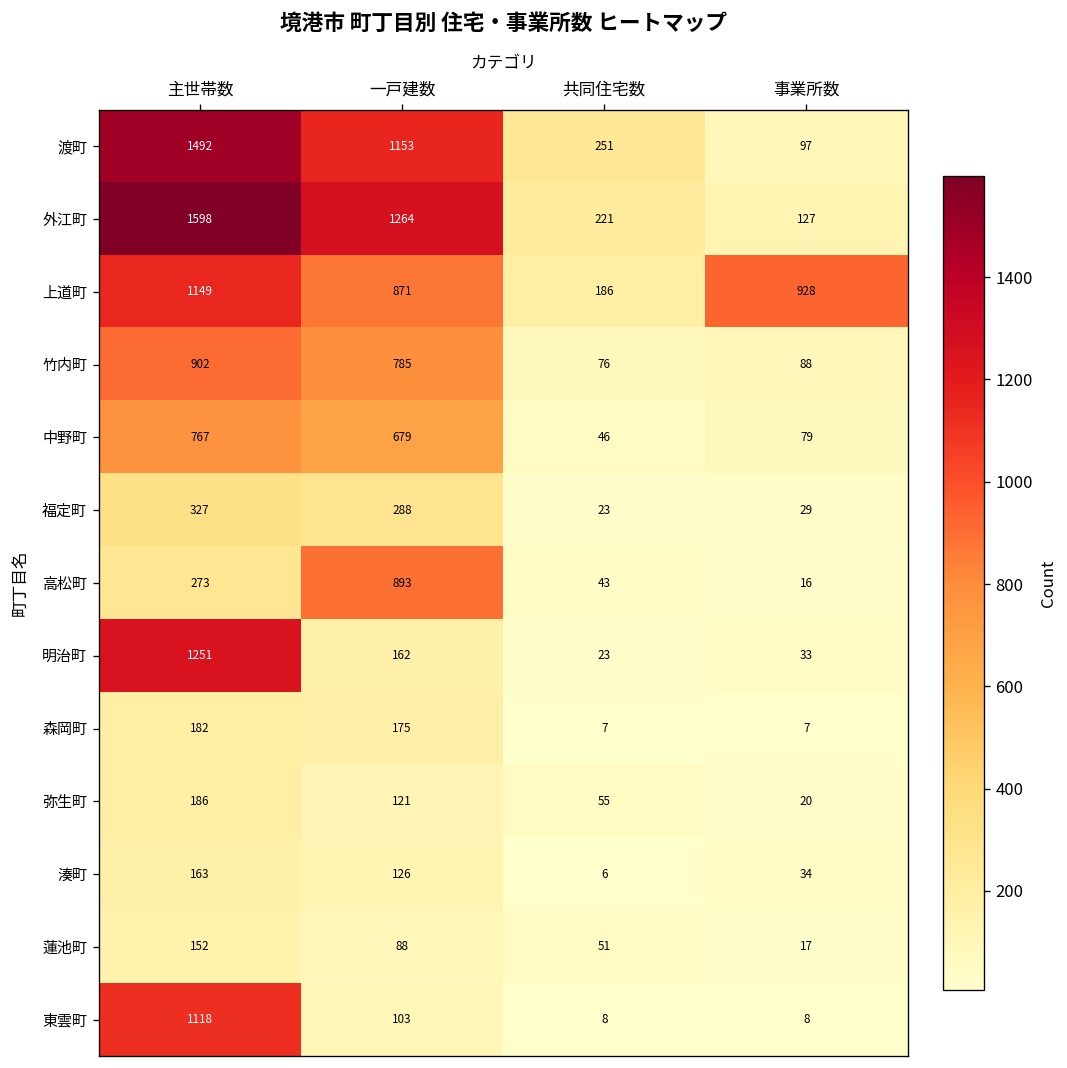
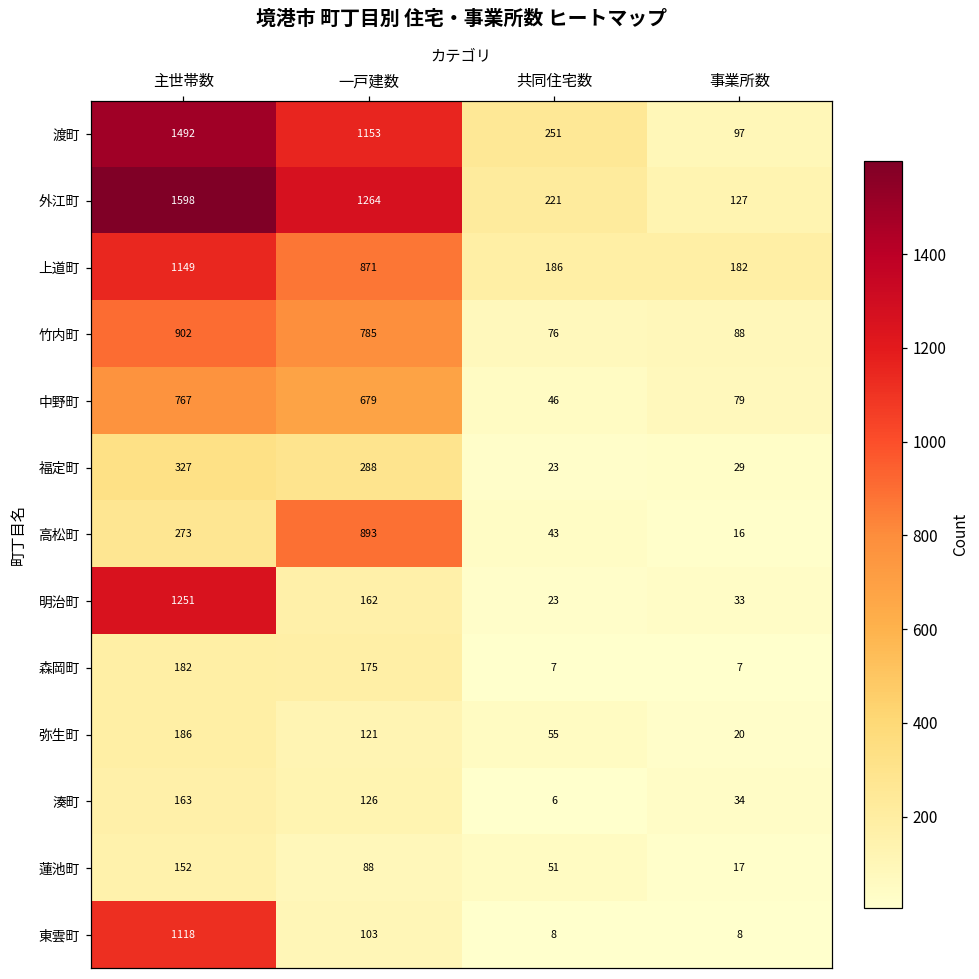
  {
    "渡町": {
      "主世帯数": 1492,
      "一戸建数": 1153,
      "共同住宅数": 251,
      "事業所数": 97
    },
    "外江町": {
      "主世帯数": 1598,
      "一戸建数": 1264,
      "共同住宅数": 221,
      "事業所数": 127
    },
    "上道町": {
      "主世帯数": 1149,
      "一戸建数": 871,
      "共同住宅数": 186,
-     "事業所数": 928
+     "事業所数": 182
    },
    "竹内町": {
      "主世帯数": 902,
      "一戸建数": 785,
      "共同住宅数": 76,
      "事業所数": 88
    },
    "中野町": {
      "主世帯数": 767,
      "一戸建数": 679,
      "共同住宅数": 46,
      "事業所数": 79
    },
    "福定町": {
      "主世帯数": 327,
      "一戸建数": 288,
      "共同住宅数": 23,
      "事業所数": 29
    },
    "高松町": {
      "主世帯数": 273,
      "一戸建数": 893,
      "共同住宅数": 43,
      "事業所数": 16
    },
    "明治町": {
      "主世帯数": 1251,
      "一戸建数": 162,
      "共同住宅数": 23,
      "事業所数": 33
    },
    "森岡町": {
      "主世帯数": 182,
      "一戸建数": 175,
      "共同住宅数": 7,
      "事業所数": 7
    },
    "弥生町": {
      "主世帯数": 186,
      "一戸建数": 121,
      "共同住宅数": 55,
      "事業所数": 20
    },
    "湊町": {
      "主世帯数": 163,
      "一戸建数": 126,
      "共同住宅数": 6,
      "事業所数": 34
    },
    "蓮池町": {
      "主世帯数": 152,
      "一戸建数": 88,
      "共同住宅数": 51,
      "事業所数": 17
    },
    "東雲町": {
      "主世帯数": 1118,
      "一戸建数": 103,
      "共同住宅数": 8,
      "事業所数": 8
    }
  }
